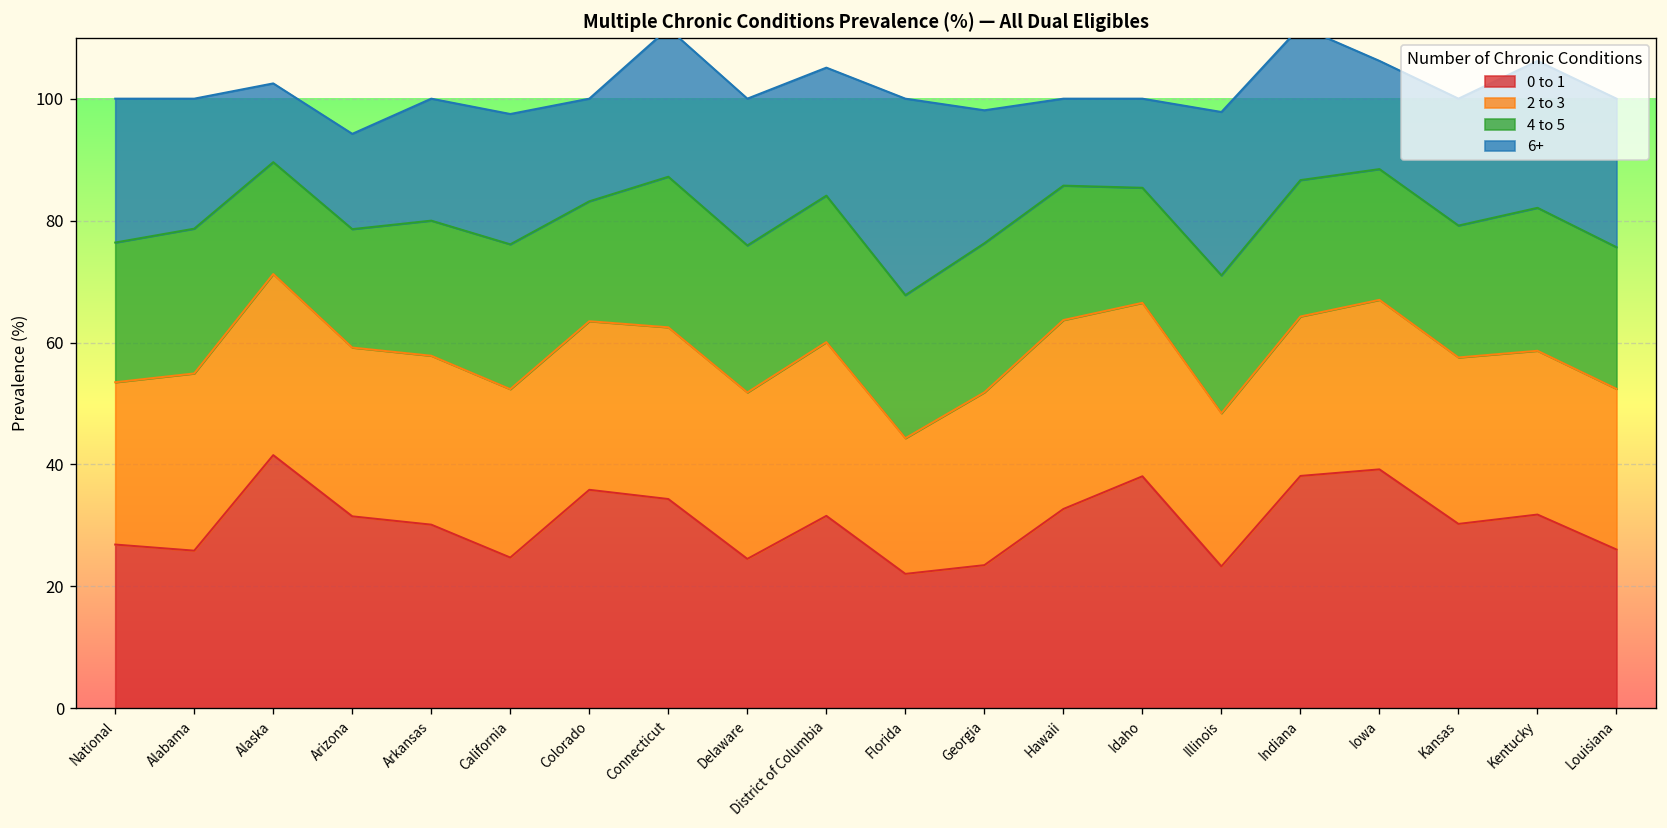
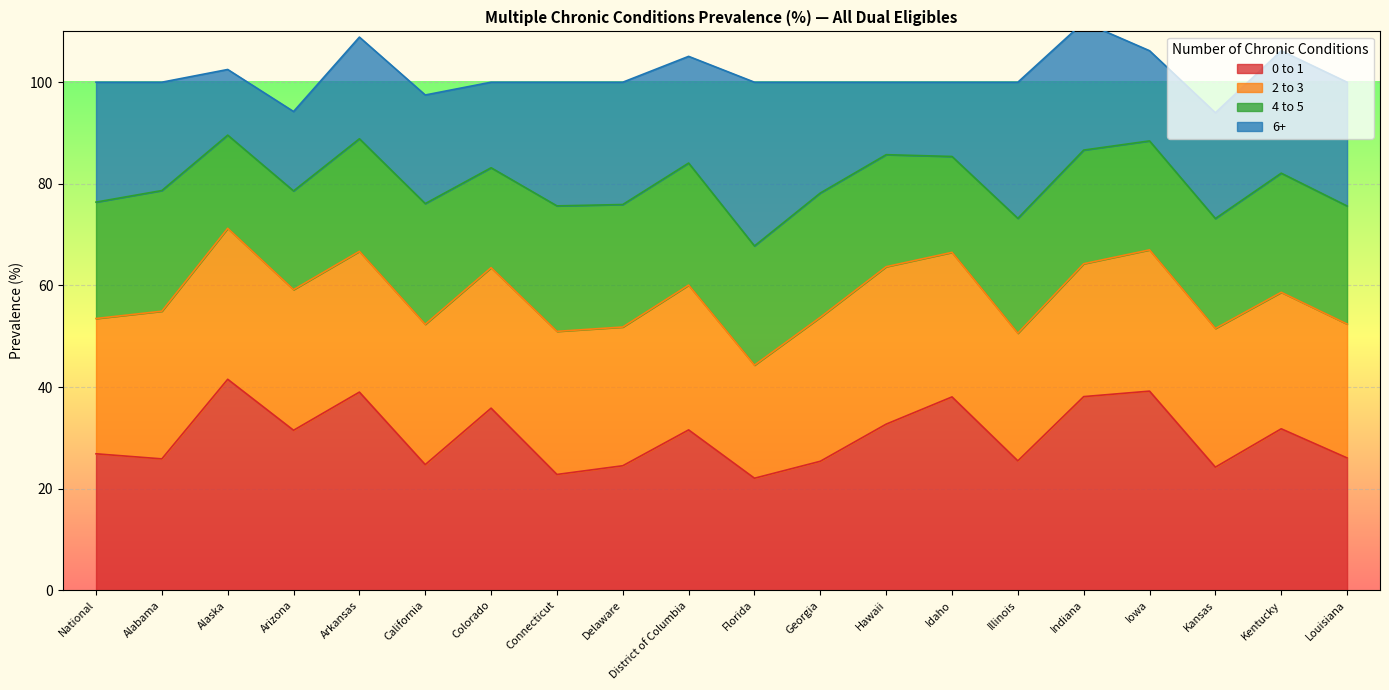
  {
    "0 to 1": {
      "National": 27,
      "Alabama": 26,
      "Alaska": 42,
      "Arizona": 31,
-     "Arkansas": 30,
+     "Arkansas": 39,
      "California": 25,
      "Colorado": 36,
-     "Connecticut": 34,
+     "Connecticut": 23,
      "Delaware": 25,
      "District of Columbia": 32,
      "Florida": 22,
-     "Georgia": 23,
+     "Georgia": 25,
      "Hawaii": 33,
      "Idaho": 38,
-     "Illinois": 23,
+     "Illinois": 25,
      "Indiana": 38,
      "Iowa": 39,
-     "Kansas": 30,
+     "Kansas": 24,
      "Kentucky": 32,
      "Louisiana": 26
    },
    "2 to 3": {
      "National": 27,
      "Alabama": 29,
      "Alaska": 30,
      "Arizona": 28,
      "Arkansas": 28,
      "California": 28,
      "Colorado": 28,
      "Connecticut": 28,
      "Delaware": 27,
      "District of Columbia": 28,
      "Florida": 22,
      "Georgia": 28,
      "Hawaii": 31,
      "Idaho": 28,
      "Illinois": 25,
      "Indiana": 26,
      "Iowa": 28,
      "Kansas": 27,
      "Kentucky": 27,
      "Louisiana": 26
    },
    "4 to 5": {
      "National": 23,
      "Alabama": 24,
      "Alaska": 18,
      "Arizona": 19,
      "Arkansas": 22,
      "California": 24,
      "Colorado": 20,
      "Connecticut": 25,
      "Delaware": 24,
      "District of Columbia": 24,
      "Florida": 23,
      "Georgia": 24,
      "Hawaii": 22,
      "Idaho": 19,
      "Illinois": 23,
      "Indiana": 22,
      "Iowa": 21,
      "Kansas": 22,
      "Kentucky": 23,
      "Louisiana": 23
    },
    "6+": {
      "National": 24,
      "Alabama": 21,
      "Alaska": 13,
      "Arizona": 16,
      "Arkansas": 20,
      "California": 21,
      "Colorado": 17,
      "Delaware": 24,
      "District of Columbia": 21,
      "Florida": 32,
      "Georgia": 22,
      "Hawaii": 14,
      "Idaho": 15,
      "Illinois": 27,
      "Iowa": 18
    }
  }
